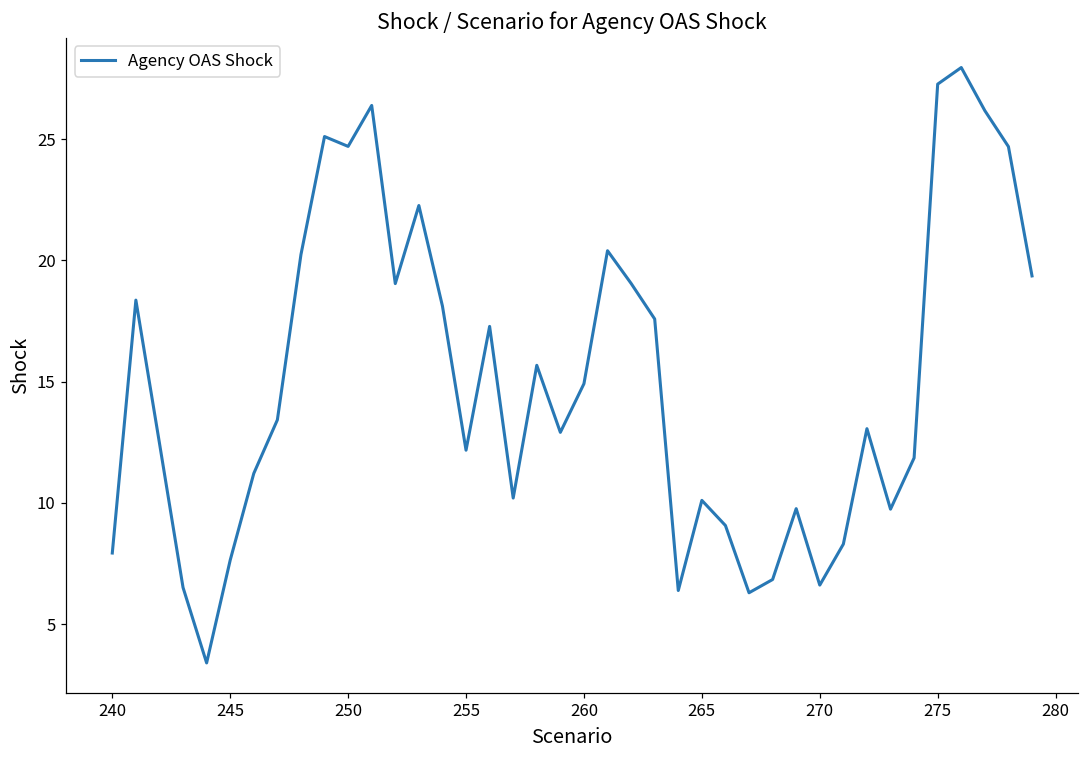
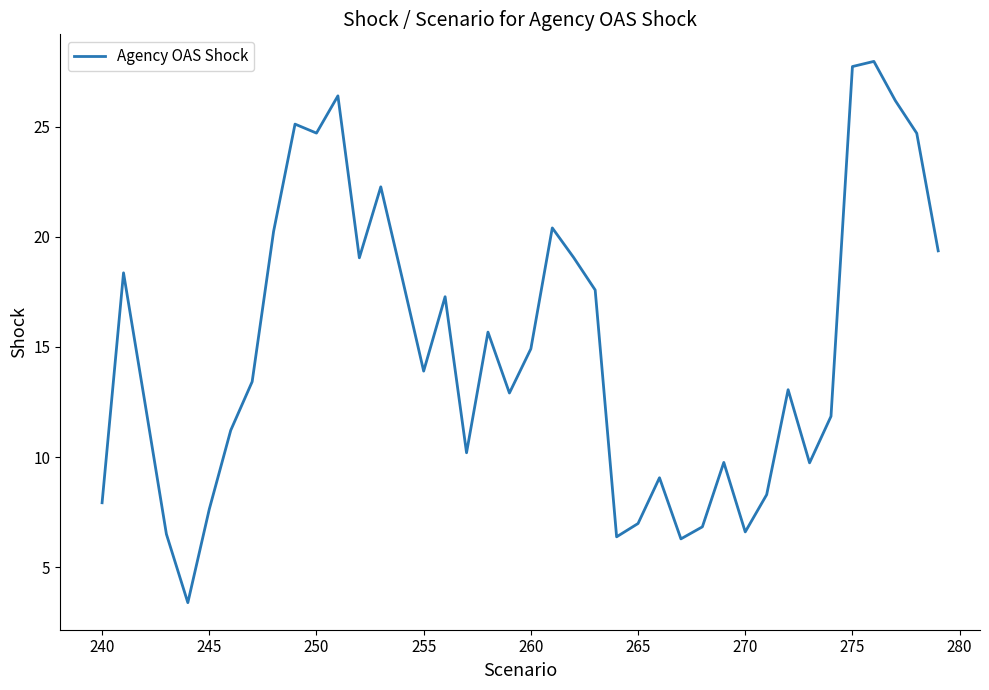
  {
    "240": 7.9,
    "245": 7.6,
    "250": 24.7,
-   "255": 12.2,
+   "255": 13.9,
    "260": 14.9,
-   "265": 10.1,
+   "265": 7.0,
    "270": 6.6,
-   "275": 27.3
+   "275": 27.7
  }
